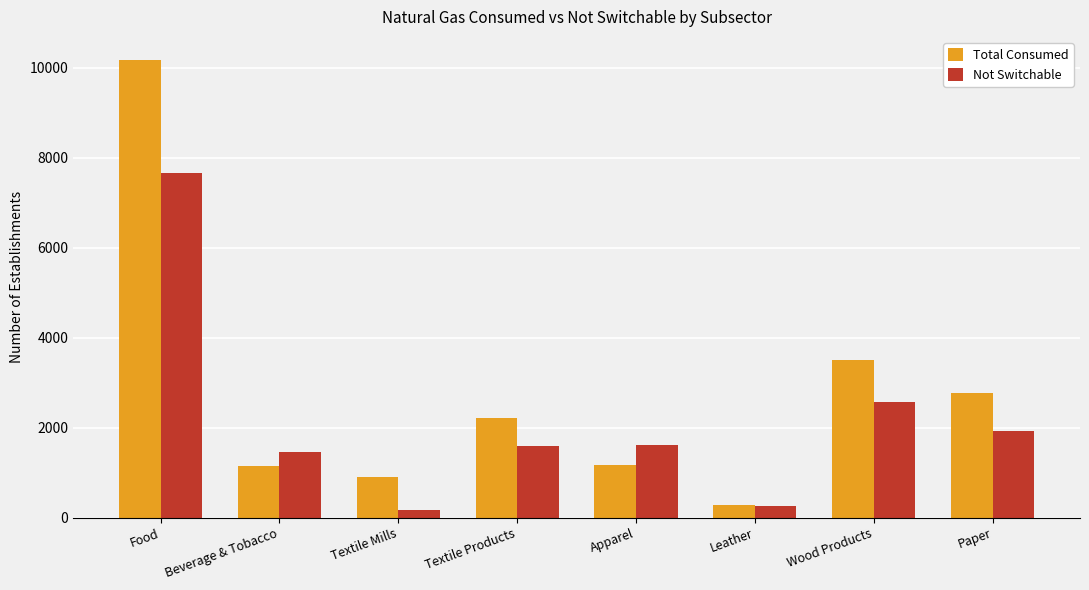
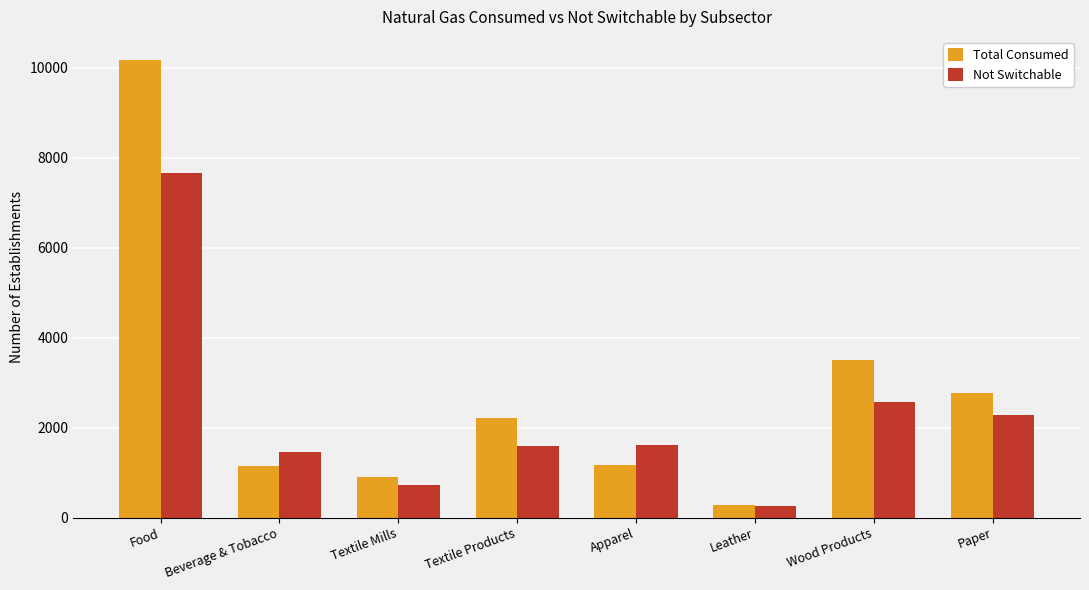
  {
    "Total Consumed": {
      "Food": 10200,
      "Beverage & Tobacco": 1200,
      "Textile Mills": 900,
      "Textile Products": 2200,
      "Apparel": 1200,
      "Leather": 300,
      "Wood Products": 3500,
      "Paper": 2800
    },
    "Not Switchable": {
      "Food": 7700,
      "Beverage & Tobacco": 1400,
-     "Textile Mills": 200,
+     "Textile Mills": 700,
      "Textile Products": 1600,
      "Apparel": 1600,
      "Leather": 300,
      "Wood Products": 2600,
-     "Paper": 1900
+     "Paper": 2300
    }
  }
